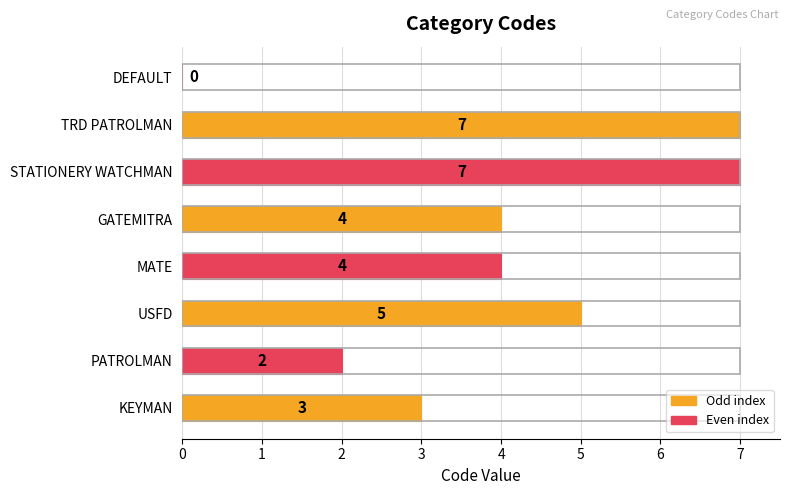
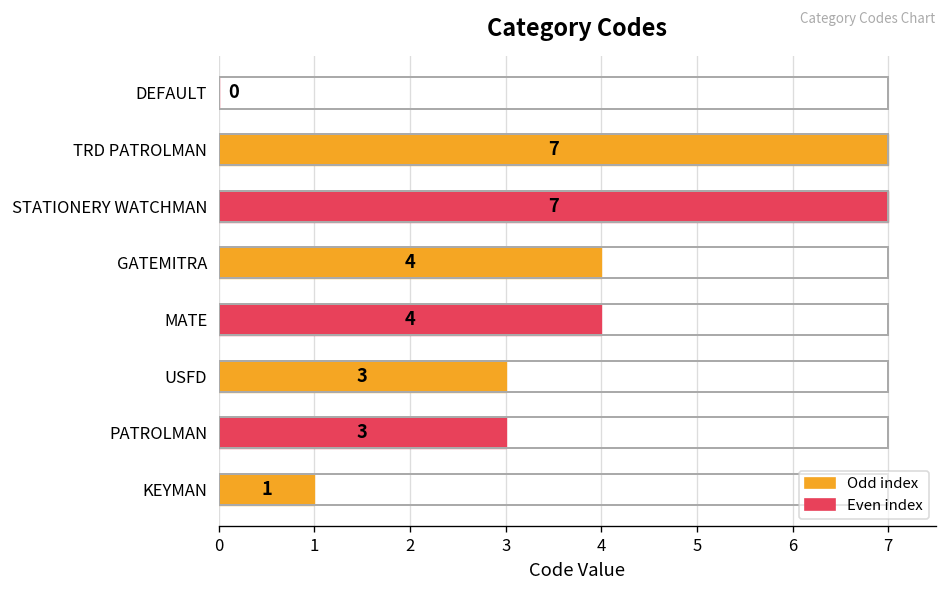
  {
    "DEFAULT": 0,
    "TRD PATROLMAN": 7,
    "STATIONERY WATCHMAN": 7,
    "GATEMITRA": 4,
    "MATE": 4,
-   "USFD": 5,
-   "PATROLMAN": 2,
-   "KEYMAN": 3
+   "USFD": 3,
+   "PATROLMAN": 3,
+   "KEYMAN": 1
  }
